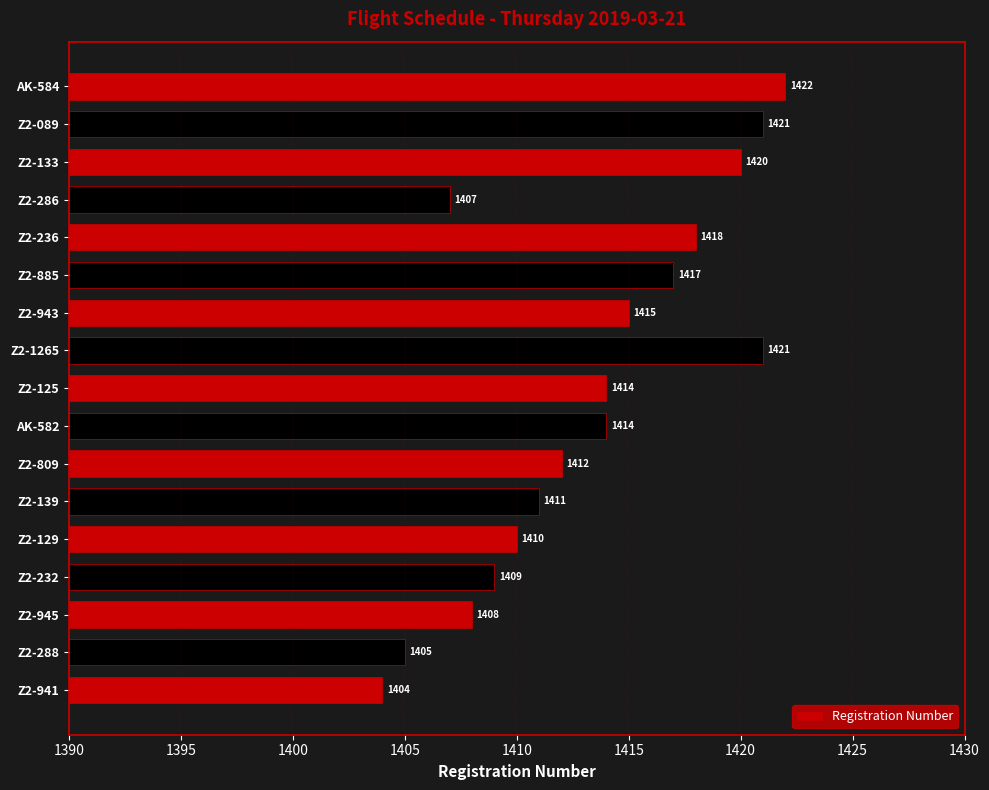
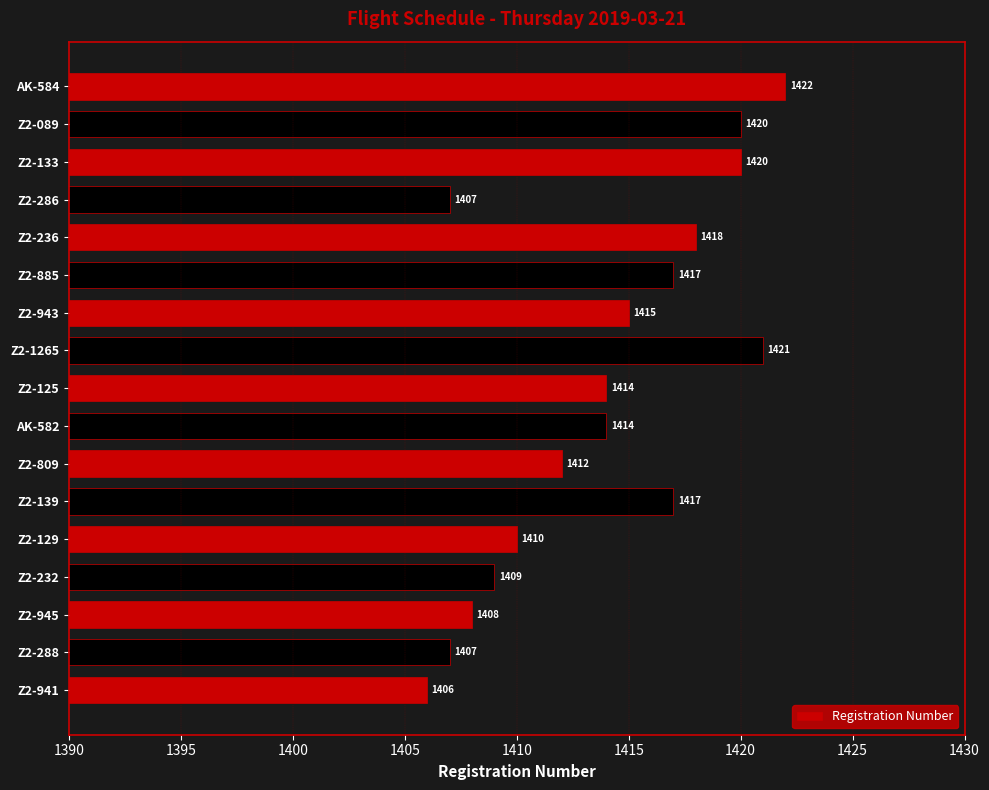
  {
    "AK-584": 1422,
-   "Z2-089": 1421,
+   "Z2-089": 1420,
    "Z2-133": 1420,
    "Z2-286": 1407,
    "Z2-236": 1418,
    "Z2-885": 1417,
    "Z2-943": 1415,
    "Z2-1265": 1421,
    "Z2-125": 1414,
    "AK-582": 1414,
    "Z2-809": 1412,
-   "Z2-139": 1411,
+   "Z2-139": 1417,
    "Z2-129": 1410,
    "Z2-232": 1409,
    "Z2-945": 1408,
-   "Z2-288": 1405,
-   "Z2-941": 1404
+   "Z2-288": 1407,
+   "Z2-941": 1406
  }
